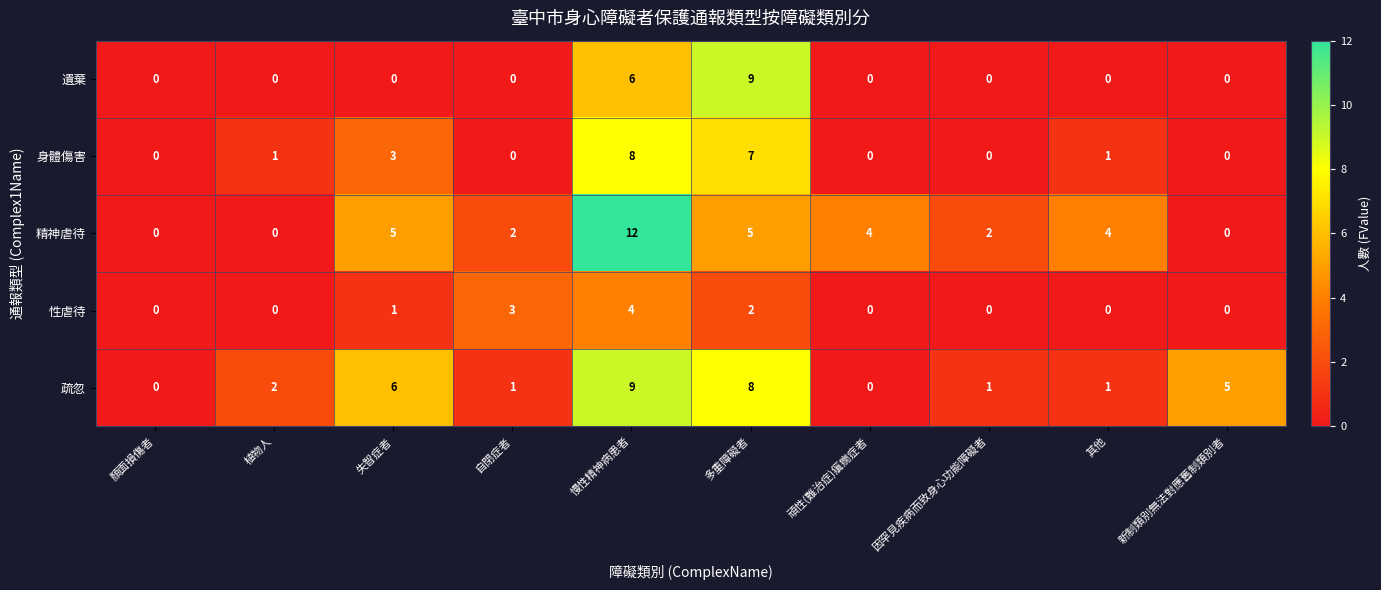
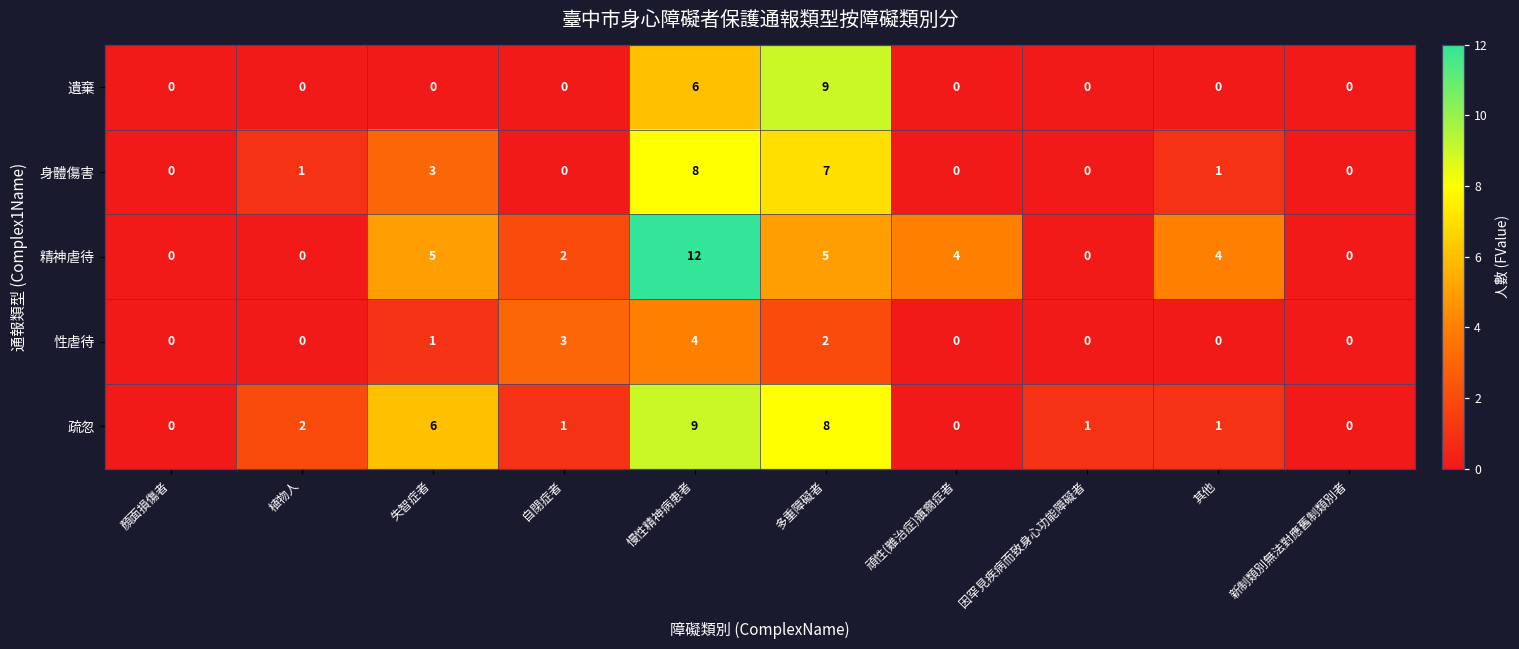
  {
    "遺棄": {
      "顏面損傷者": 0,
      "植物人": 0,
      "失智症者": 0,
      "自閉症者": 0,
      "慢性精神病患者": 6,
      "多重障礙者": 9,
      "頑性(難治症)瘨癇症者": 0,
      "因罕見疾病而致身心功能障礙者": 0,
      "其他": 0,
      "新制類別無法對應舊制類別者": 0
    },
    "身體傷害": {
      "顏面損傷者": 0,
      "植物人": 1,
      "失智症者": 3,
      "自閉症者": 0,
      "慢性精神病患者": 8,
      "多重障礙者": 7,
      "頑性(難治症)瘨癇症者": 0,
      "因罕見疾病而致身心功能障礙者": 0,
      "其他": 1,
      "新制類別無法對應舊制類別者": 0
    },
    "精神虐待": {
      "顏面損傷者": 0,
      "植物人": 0,
      "失智症者": 5,
      "自閉症者": 2,
      "慢性精神病患者": 12,
      "多重障礙者": 5,
      "頑性(難治症)瘨癇症者": 4,
-     "因罕見疾病而致身心功能障礙者": 2,
+     "因罕見疾病而致身心功能障礙者": 0,
      "其他": 4,
      "新制類別無法對應舊制類別者": 0
    },
    "性虐待": {
      "顏面損傷者": 0,
      "植物人": 0,
      "失智症者": 1,
      "自閉症者": 3,
      "慢性精神病患者": 4,
      "多重障礙者": 2,
      "頑性(難治症)瘨癇症者": 0,
      "因罕見疾病而致身心功能障礙者": 0,
      "其他": 0,
      "新制類別無法對應舊制類別者": 0
    },
    "疏忽": {
      "顏面損傷者": 0,
      "植物人": 2,
      "失智症者": 6,
      "自閉症者": 1,
      "慢性精神病患者": 9,
      "多重障礙者": 8,
      "頑性(難治症)瘨癇症者": 0,
      "因罕見疾病而致身心功能障礙者": 1,
      "其他": 1,
-     "新制類別無法對應舊制類別者": 5
+     "新制類別無法對應舊制類別者": 0
    }
  }
